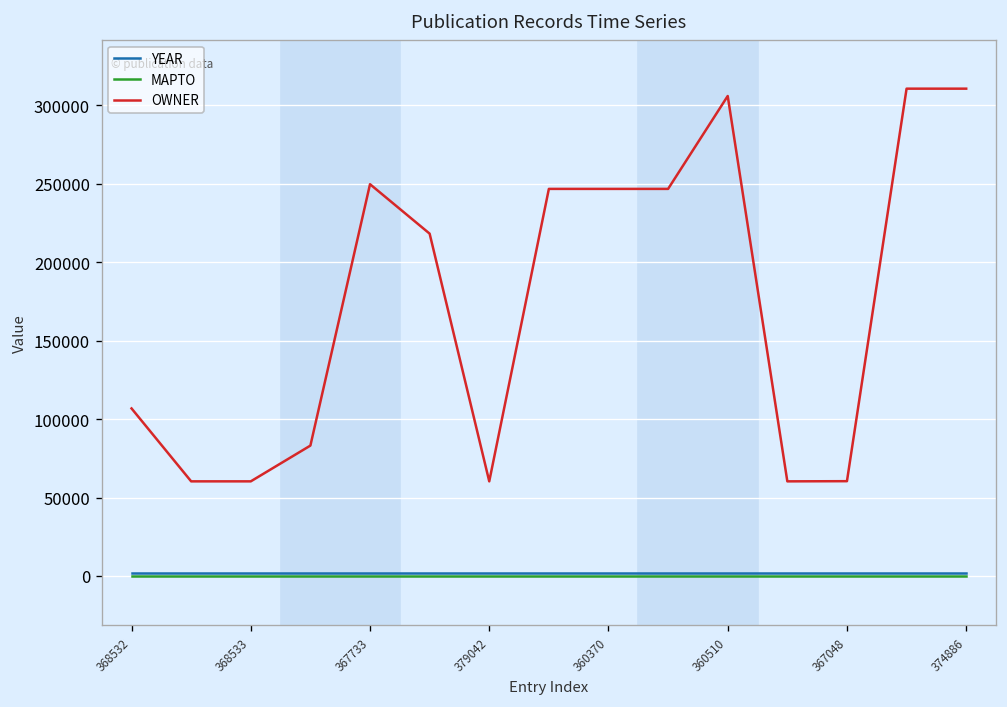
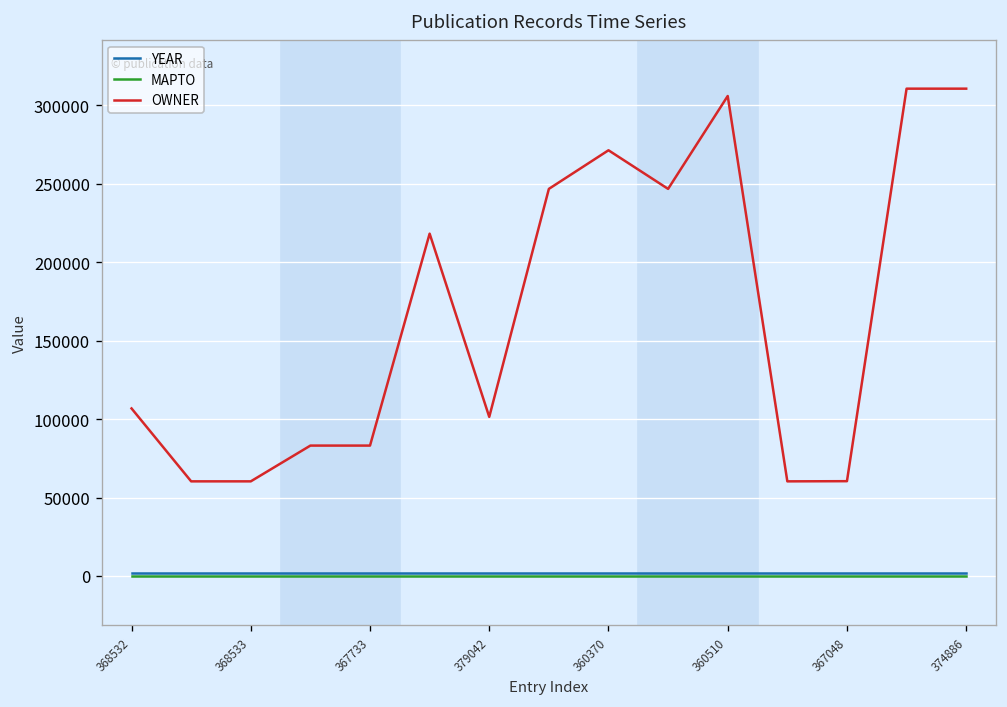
  {
    "YEAR": {
      "368532": 2000,
      "368533": 2000,
      "367733": 2000,
      "379042": 2000,
      "360370": 2000,
      "360510": 2000,
      "367048": 2000,
      "374886": 2000
    },
    "MAPTO": {
      "368532": 0,
      "368533": 0,
      "367733": 0,
      "379042": 0,
      "360370": 0,
      "360510": 0,
      "367048": 0,
      "374886": 0
    },
    "OWNER": {
      "368532": 107000,
      "368533": 60000,
-     "367733": 250000,
-     "379042": 60000,
-     "360370": 247000,
+     "367733": 83000,
+     "379042": 101000,
+     "360370": 271000,
      "360510": 306000,
      "367048": 60000,
      "374886": 311000
    }
  }
